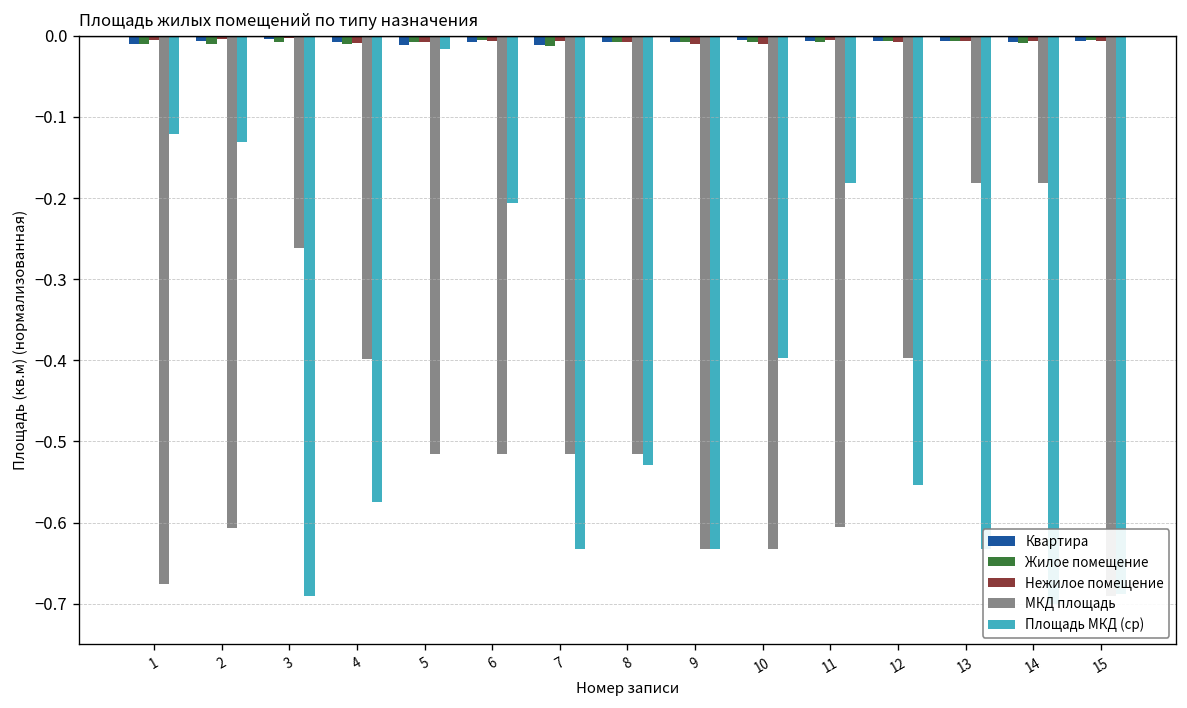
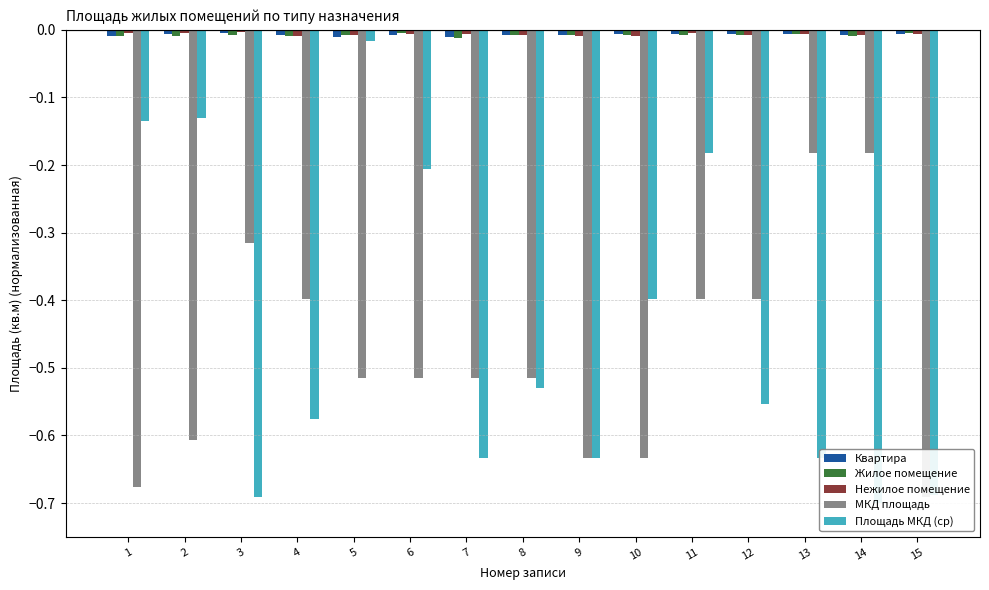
  {
    "Квартира": {
      "1": -0.01,
      "2": -0.01,
      "3": 0.00,
      "4": -0.01,
      "5": -0.01,
      "6": -0.01,
      "7": -0.01,
      "8": -0.01,
      "9": -0.01,
      "10": -0.01,
      "11": -0.01,
      "12": -0.01,
      "13": -0.01,
      "14": -0.01,
      "15": -0.01
    },
    "Жилое помещение": {
      "1": -0.01,
      "2": -0.01,
      "3": -0.01,
      "4": -0.01,
      "5": -0.01,
      "6": 0.00,
      "7": -0.01,
      "8": -0.01,
      "9": -0.01,
      "10": -0.01,
      "11": -0.01,
      "12": -0.01,
      "13": -0.01,
      "14": -0.01,
      "15": 0.00
    },
    "Нежилое помещение": {
      "1": -0.01,
      "2": 0.00,
      "4": -0.01,
      "5": -0.01,
      "6": -0.01,
      "7": -0.01,
      "8": -0.01,
      "9": -0.01,
      "10": -0.01,
      "11": 0.00,
      "12": -0.01,
      "13": -0.01,
      "14": -0.01,
      "15": -0.01
    },
    "МКД площадь": {
      "1": -0.68,
      "2": -0.61,
-     "3": -0.26,
+     "3": -0.32,
      "4": -0.40,
      "5": -0.52,
      "6": -0.52,
      "7": -0.52,
      "8": -0.52,
      "9": -0.63,
      "10": -0.63,
-     "11": -0.61,
+     "11": -0.40,
      "12": -0.40,
      "13": -0.18,
      "14": -0.18
    },
    "Площадь МКД (ср)": {
-     "1": -0.12,
+     "1": -0.14,
      "2": -0.13,
      "3": -0.69,
      "4": -0.57,
      "5": -0.02,
      "6": -0.21,
      "7": -0.63,
      "8": -0.53,
      "9": -0.63,
      "10": -0.40,
      "11": -0.18,
      "12": -0.55
    }
  }
